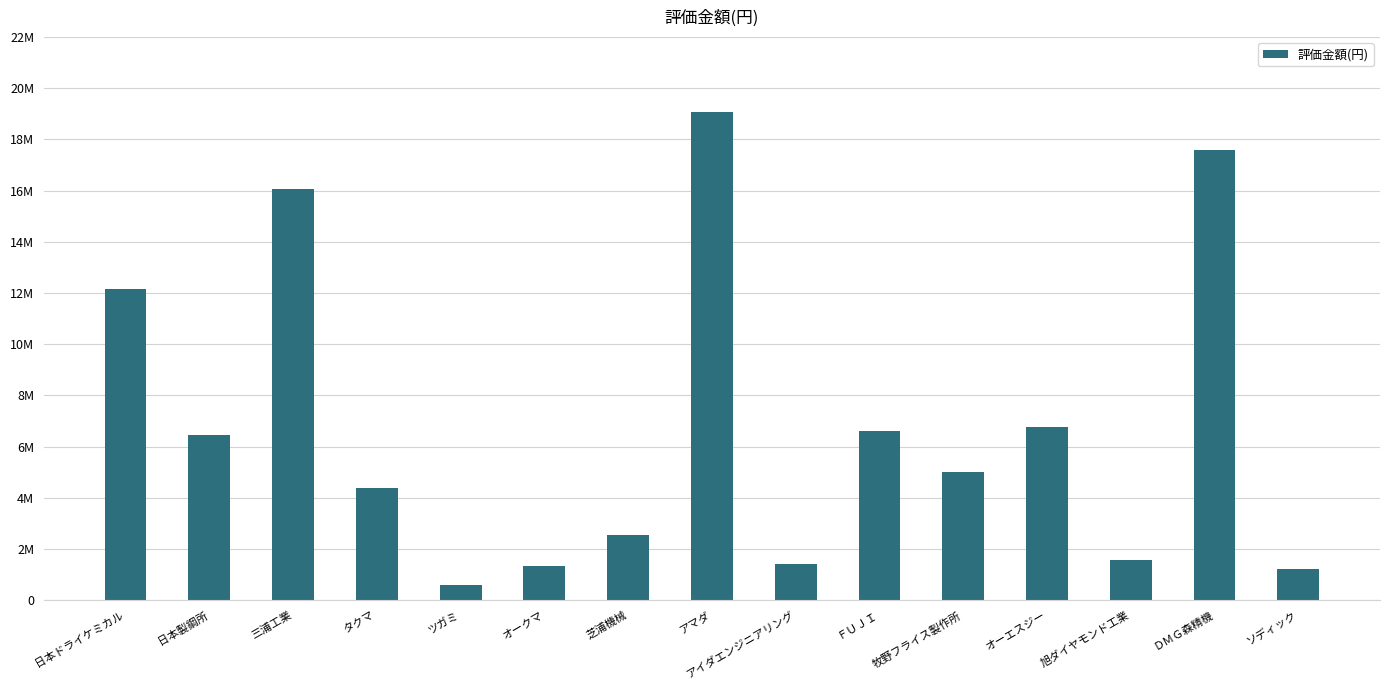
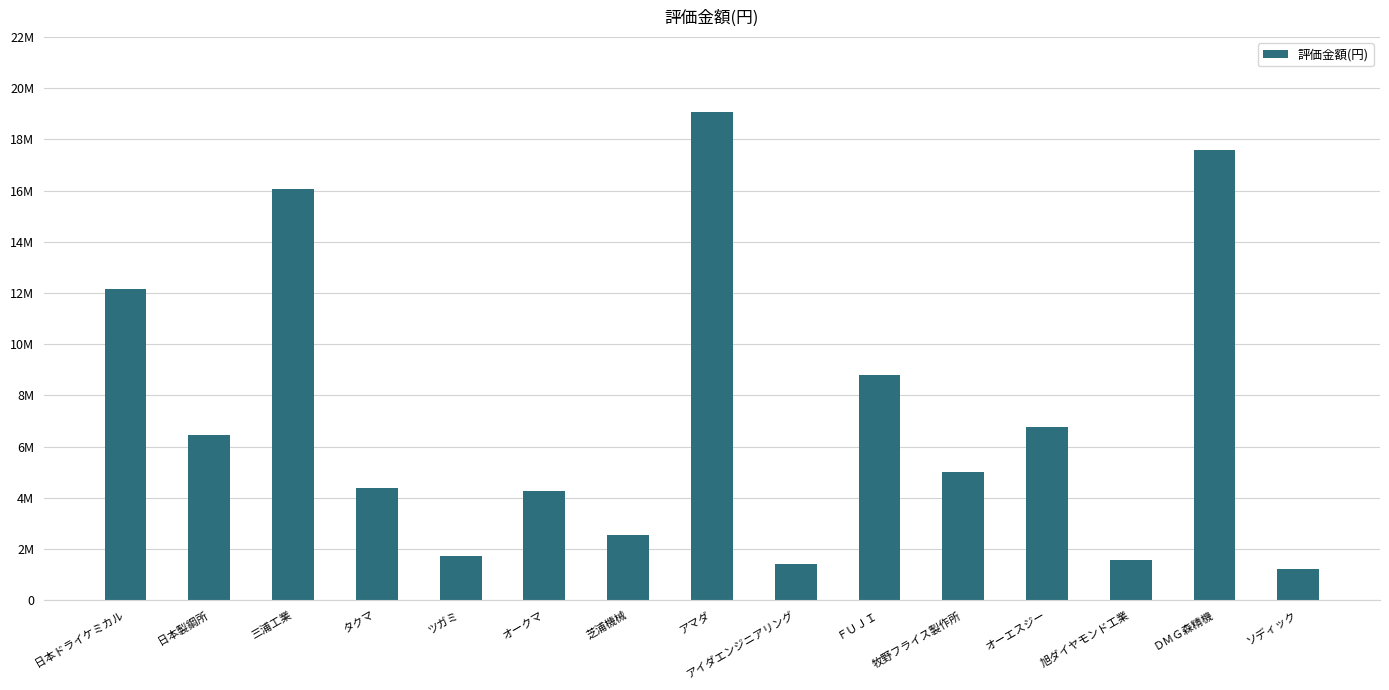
  {
    "日本ドライケミカル": 12200000,
    "日本製鋼所": 6400000,
    "三浦工業": 16100000,
    "タクマ": 4400000,
-   "ツガミ": 600000,
-   "オークマ": 1300000,
+   "ツガミ": 1700000,
+   "オークマ": 4300000,
    "芝浦機械": 2500000,
    "アマダ": 19100000,
    "アイダエンジニアリング": 1400000,
-   "ＦＵＪＩ": 6600000,
+   "ＦＵＪＩ": 8800000,
    "牧野フライス製作所": 5000000,
    "オーエスジー": 6800000,
    "旭ダイヤモンド工業": 1600000,
    "ＤＭＧ森精機": 17600000,
    "ソディック": 1200000
  }
